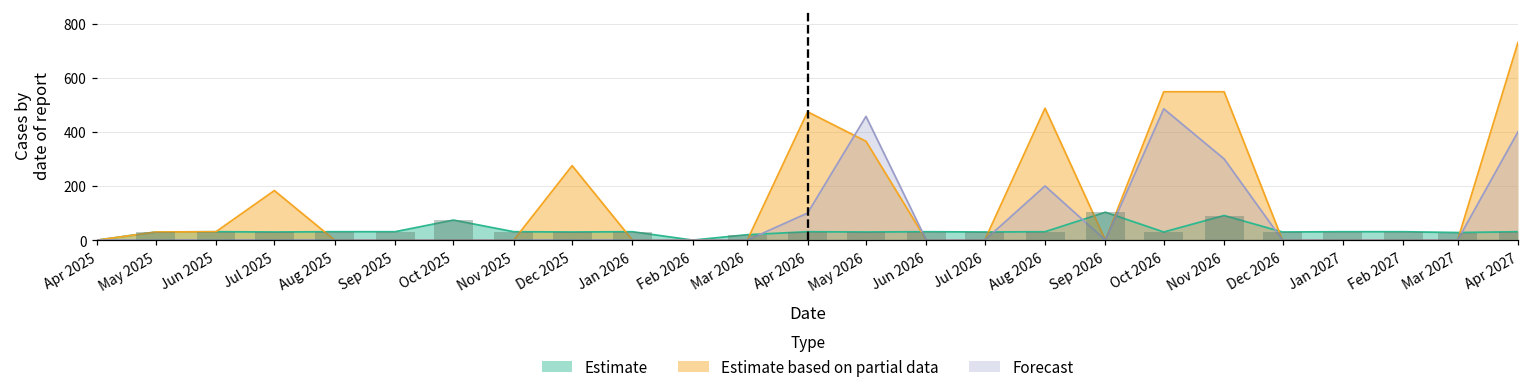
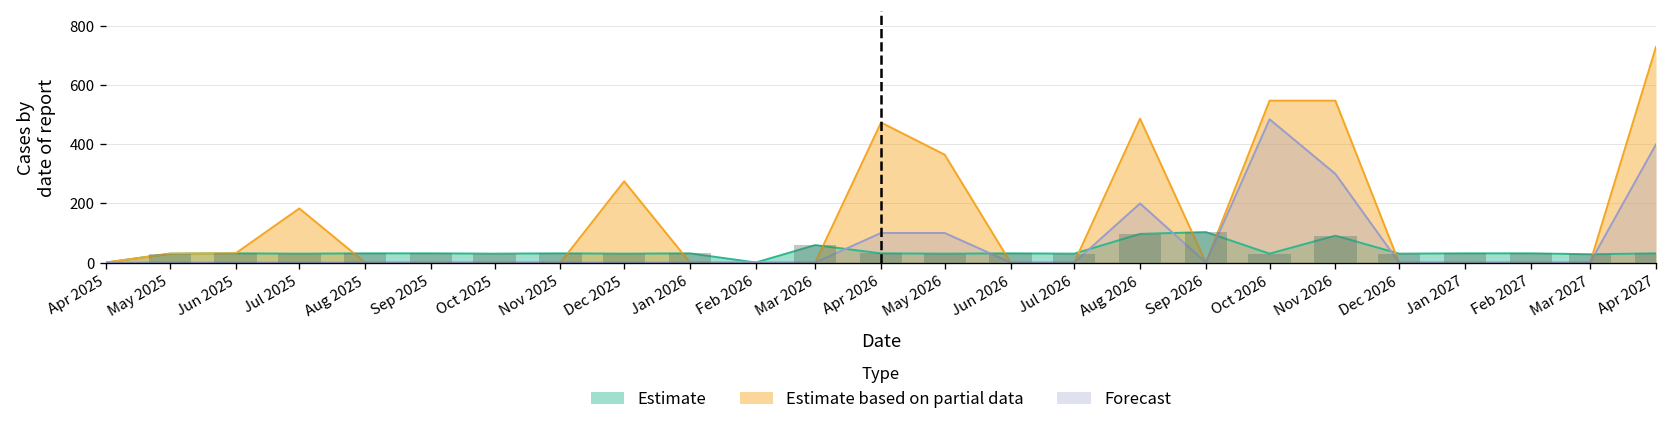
  {
    "Estimate": {
      "Apr 2025": 0,
      "May 2025": 30,
      "Jun 2025": 30,
      "Jul 2025": 30,
      "Aug 2025": 30,
      "Sep 2025": 30,
-     "Oct 2025": 70,
+     "Oct 2025": 30,
      "Nov 2025": 30,
      "Dec 2025": 30,
      "Jan 2026": 30,
      "Feb 2026": 0,
-     "Mar 2026": 20,
+     "Mar 2026": 60,
      "Apr 2026": 30,
      "May 2026": 30,
      "Jun 2026": 30,
      "Jul 2026": 30,
-     "Aug 2026": 30,
+     "Aug 2026": 100,
      "Sep 2026": 100,
      "Oct 2026": 30,
      "Nov 2026": 90,
      "Dec 2026": 30,
      "Jan 2027": 30,
      "Feb 2027": 30,
      "Mar 2027": 30,
      "Apr 2027": 30
    },
    "Estimate based on partial data": {
      "Jul 2025": 180,
      "Dec 2025": 280,
      "Apr 2026": 470,
      "May 2026": 370,
      "Aug 2026": 490,
      "Oct 2026": 550,
      "Nov 2026": 550,
      "Apr 2027": 730
    },
    "Forecast": {
      "May 2025": 0,
      "Jun 2025": 0,
      "Jul 2025": 0,
      "Dec 2025": 0,
      "Apr 2026": 100,
-     "May 2026": 460,
+     "May 2026": 100,
      "Aug 2026": 200,
      "Oct 2026": 490,
      "Nov 2026": 300,
      "Apr 2027": 400
    }
  }
